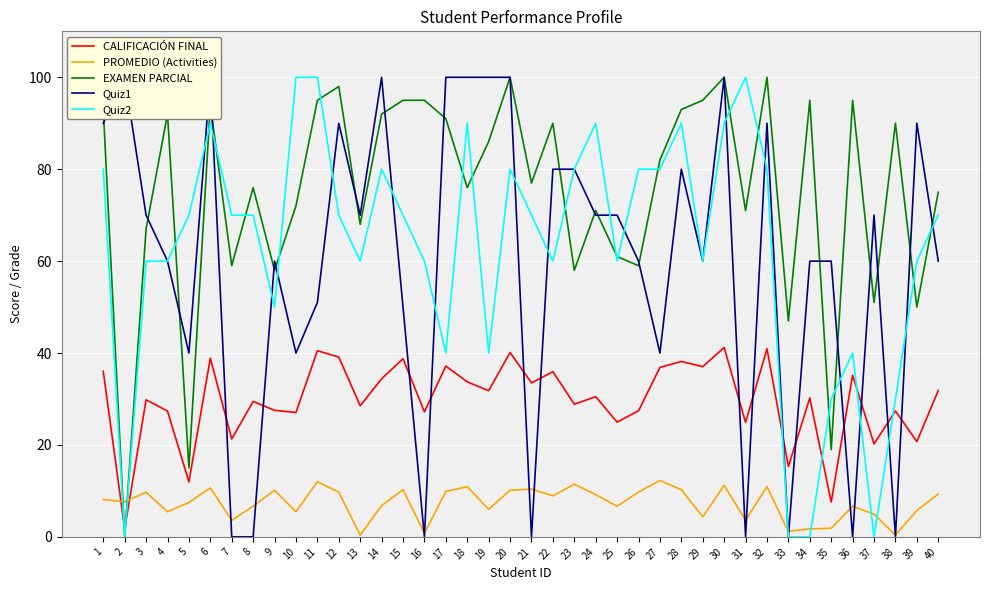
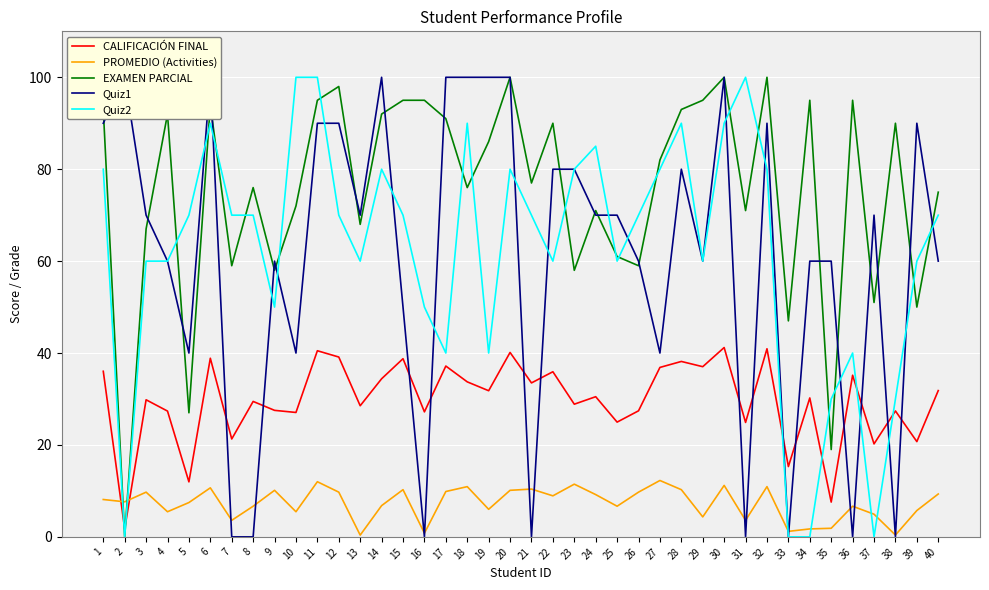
  {
    "CALIFICACIÓN FINAL": {
      "1": 36,
      "2": 2,
      "3": 30,
      "4": 27,
      "5": 12,
      "6": 39,
      "7": 21,
      "8": 29,
      "9": 28,
      "10": 27,
      "11": 41,
      "12": 39,
      "13": 29,
      "14": 34,
      "15": 39,
      "16": 27,
      "17": 37,
      "18": 34,
      "19": 32,
      "20": 40,
      "21": 34,
      "22": 36,
      "23": 29,
      "24": 31,
      "25": 25,
      "26": 27,
      "27": 37,
      "28": 38,
      "29": 37,
      "30": 41,
      "31": 25,
      "32": 41,
      "33": 15,
      "34": 30,
      "35": 8,
      "36": 35,
      "37": 20,
      "38": 27,
      "39": 21,
      "40": 32
    },
    "PROMEDIO (Activities)": {
      "1": 8,
      "2": 8,
      "3": 10,
      "4": 5,
      "5": 7,
      "6": 11,
      "7": 4,
      "8": 7,
      "9": 10,
      "10": 5,
      "11": 12,
      "12": 10,
      "13": 0,
      "14": 7,
      "15": 10,
      "16": 1,
      "17": 10,
      "18": 11,
      "19": 6,
      "20": 10,
      "21": 10,
      "22": 9,
      "23": 11,
      "24": 9,
      "25": 7,
      "26": 10,
      "27": 12,
      "28": 10,
      "29": 4,
      "30": 11,
      "31": 4,
      "32": 11,
      "33": 1,
      "34": 2,
      "35": 2,
      "36": 7,
      "37": 5,
      "39": 6,
      "40": 9
    },
    "EXAMEN PARCIAL": {
      "3": 67,
-     "5": 15,
+     "5": 27,
      "7": 59,
      "8": 76,
      "9": 58,
      "10": 72,
      "11": 95,
      "12": 98,
      "13": 68,
      "14": 92,
      "15": 95,
      "16": 95,
      "17": 91,
      "18": 76,
      "19": 86,
      "21": 77,
      "22": 90,
      "23": 58,
      "24": 71,
      "25": 61,
      "26": 59,
      "27": 82,
      "28": 93,
      "29": 95,
      "31": 71,
      "32": 100,
      "33": 47,
      "34": 95,
      "35": 19,
      "36": 95,
      "37": 51,
      "38": 90,
      "39": 50,
      "40": 75
    },
    "Quiz1": {
      "1": 90,
      "3": 70,
      "5": 40,
      "7": 0,
      "8": 0,
      "9": 60,
      "10": 40,
-     "11": 51,
+     "11": 90,
      "12": 90,
      "13": 70,
      "14": 100,
      "15": 50,
      "16": 0,
      "17": 100,
      "18": 100,
      "19": 100,
      "21": 0,
      "22": 80,
      "24": 70,
      "25": 70,
      "26": 60,
      "27": 40,
      "28": 80,
      "31": 0,
      "32": 90,
      "34": 60,
      "35": 60,
      "36": 0,
      "37": 70,
      "39": 90,
      "40": 60
    },
    "Quiz2": {
      "1": 80,
      "3": 60,
      "5": 70,
      "6": 90,
      "7": 70,
      "8": 70,
      "9": 50,
      "10": 100,
      "11": 100,
      "12": 70,
      "13": 60,
      "14": 80,
      "15": 70,
-     "16": 60,
+     "16": 50,
      "17": 40,
      "18": 90,
      "19": 40,
      "20": 80,
      "21": 70,
      "22": 60,
-     "24": 90,
+     "24": 85,
      "25": 60,
-     "26": 80,
+     "26": 70,
      "27": 80,
      "28": 90,
      "30": 90,
      "31": 100,
      "32": 80,
      "34": 0,
      "35": 30,
      "36": 40,
      "37": 0,
      "38": 30,
      "39": 60,
      "40": 70
    }
  }
